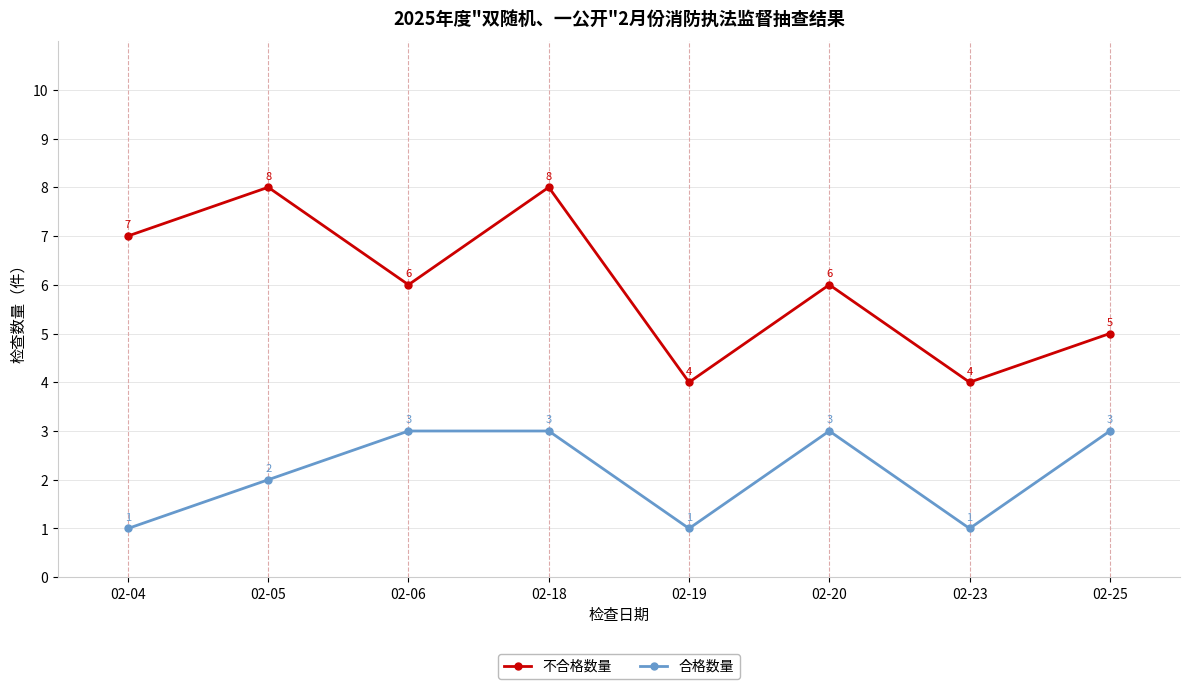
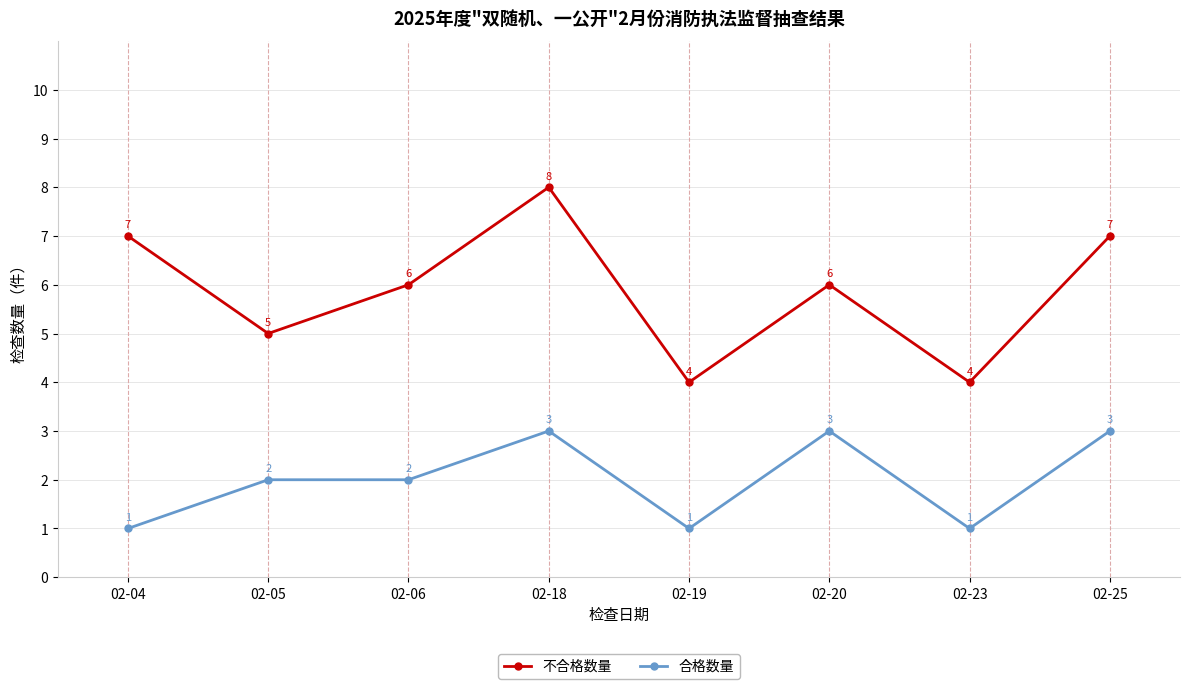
  {
    "不合格数量": {
      "02-04": 7,
-     "02-05": 8,
+     "02-05": 5,
      "02-06": 6,
      "02-18": 8,
      "02-19": 4,
      "02-20": 6,
      "02-23": 4,
-     "02-25": 5
+     "02-25": 7
    },
    "合格数量": {
      "02-04": 1,
      "02-05": 2,
-     "02-06": 3,
+     "02-06": 2,
      "02-18": 3,
      "02-19": 1,
      "02-20": 3,
      "02-23": 1,
      "02-25": 3
    }
  }
